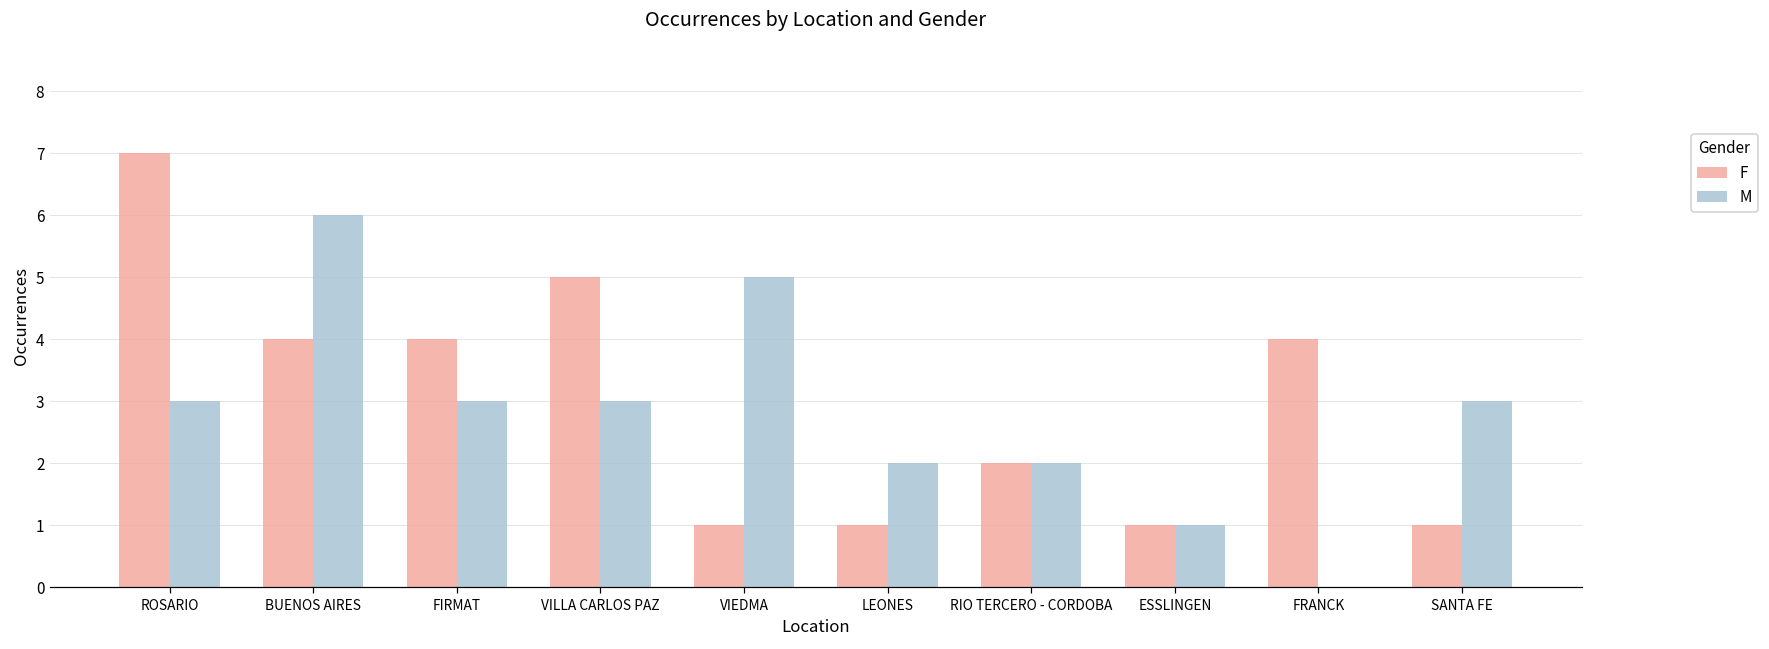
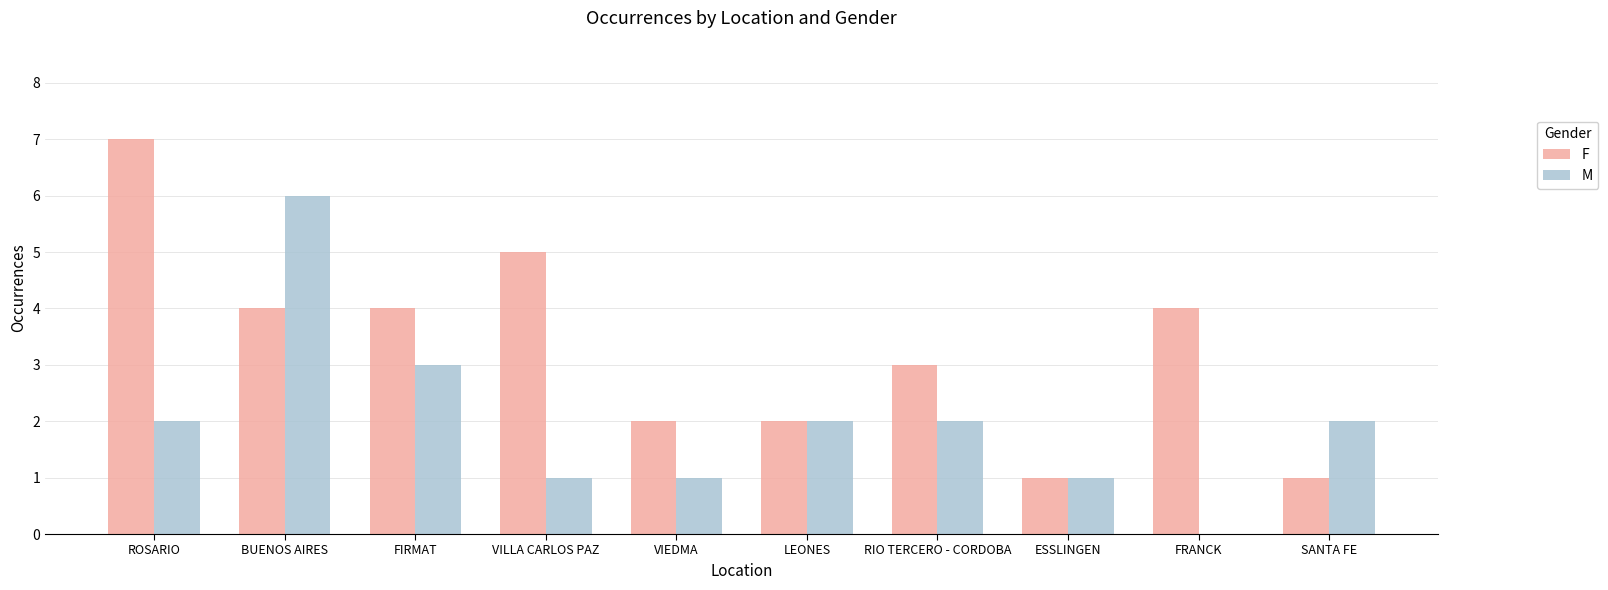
  {
    "F": {
      "ROSARIO": 7,
      "BUENOS AIRES": 4,
      "FIRMAT": 4,
      "VILLA CARLOS PAZ": 5,
-     "VIEDMA": 1,
-     "LEONES": 1,
-     "RIO TERCERO - CORDOBA": 2,
+     "VIEDMA": 2,
+     "LEONES": 2,
+     "RIO TERCERO - CORDOBA": 3,
      "ESSLINGEN": 1,
      "FRANCK": 4,
      "SANTA FE": 1
    },
    "M": {
-     "ROSARIO": 3,
+     "ROSARIO": 2,
      "BUENOS AIRES": 6,
      "FIRMAT": 3,
-     "VILLA CARLOS PAZ": 3,
-     "VIEDMA": 5,
+     "VILLA CARLOS PAZ": 1,
+     "VIEDMA": 1,
      "LEONES": 2,
      "RIO TERCERO - CORDOBA": 2,
      "ESSLINGEN": 1,
      "FRANCK": 0,
-     "SANTA FE": 3
+     "SANTA FE": 2
    }
  }
